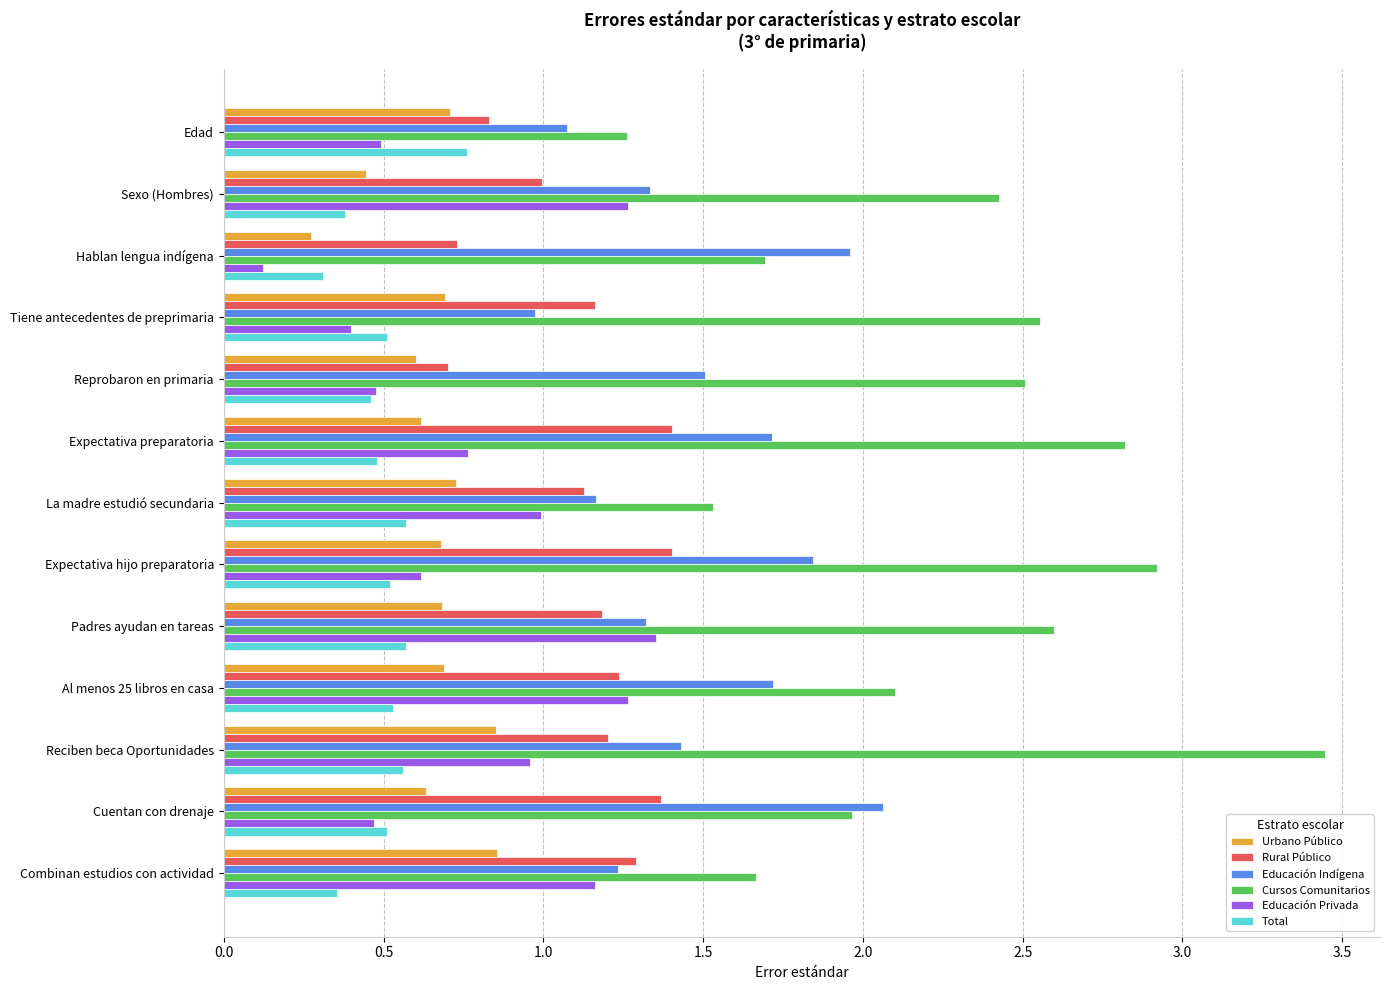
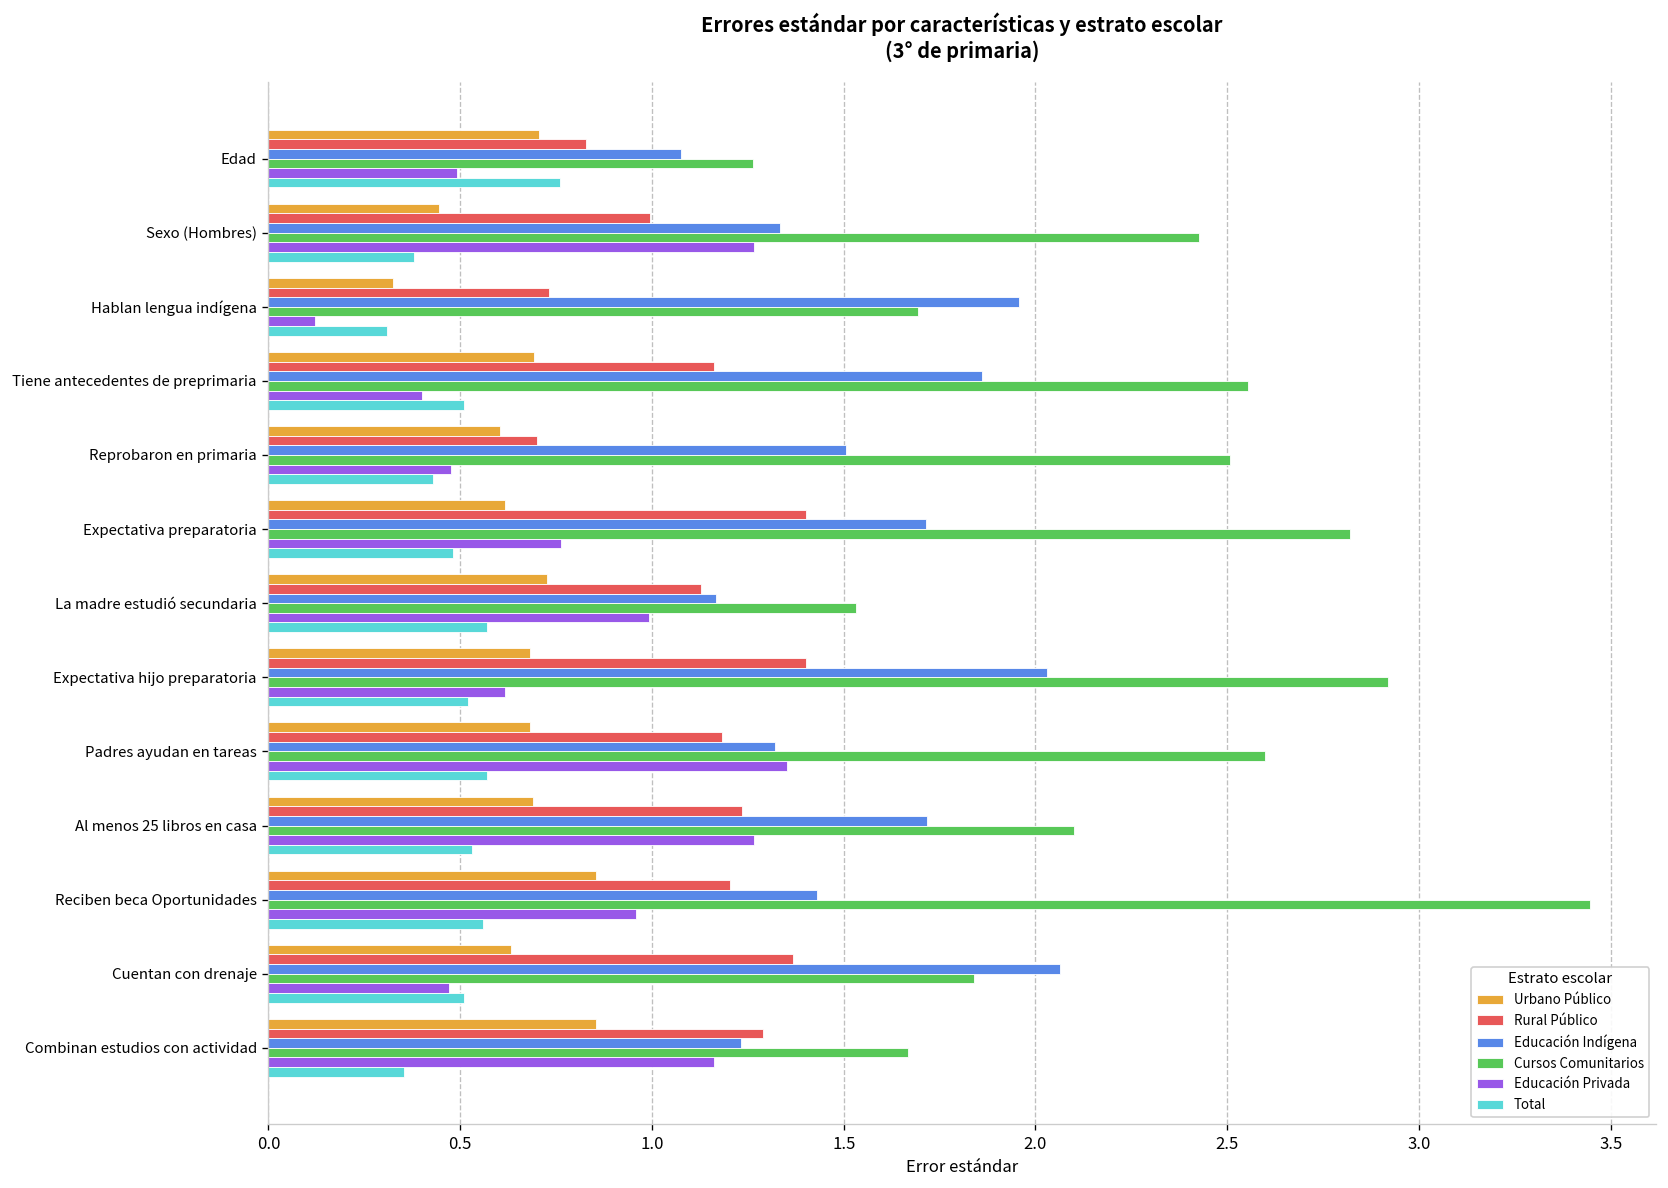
  {
    "Urbano Público": {
      "Edad": 0.71,
      "Sexo (Hombres)": 0.44,
-     "Hablan lengua indígena": 0.27,
+     "Hablan lengua indígena": 0.33,
      "Tiene antecedentes de preprimaria": 0.69,
      "Reprobaron en primaria": 0.60,
      "Expectativa preparatoria": 0.62,
      "La madre estudió secundaria": 0.73,
      "Expectativa hijo preparatoria": 0.68,
      "Padres ayudan en tareas": 0.68,
      "Al menos 25 libros en casa": 0.69,
      "Reciben beca Oportunidades": 0.85,
      "Cuentan con drenaje": 0.63,
      "Combinan estudios con actividad": 0.85
    },
    "Rural Público": {
      "Edad": 0.83,
      "Sexo (Hombres)": 1.00,
      "Hablan lengua indígena": 0.73,
      "Tiene antecedentes de preprimaria": 1.16,
      "Reprobaron en primaria": 0.70,
      "Expectativa preparatoria": 1.40,
      "La madre estudió secundaria": 1.13,
      "Expectativa hijo preparatoria": 1.40,
      "Padres ayudan en tareas": 1.18,
      "Al menos 25 libros en casa": 1.24,
      "Reciben beca Oportunidades": 1.20,
      "Cuentan con drenaje": 1.37,
      "Combinan estudios con actividad": 1.29
    },
    "Educación Indígena": {
      "Edad": 1.07,
      "Sexo (Hombres)": 1.33,
      "Hablan lengua indígena": 1.96,
-     "Tiene antecedentes de preprimaria": 0.97,
+     "Tiene antecedentes de preprimaria": 1.86,
      "Reprobaron en primaria": 1.51,
      "Expectativa preparatoria": 1.72,
      "La madre estudió secundaria": 1.17,
-     "Expectativa hijo preparatoria": 1.84,
+     "Expectativa hijo preparatoria": 2.03,
      "Padres ayudan en tareas": 1.32,
      "Al menos 25 libros en casa": 1.72,
      "Reciben beca Oportunidades": 1.43,
      "Cuentan con drenaje": 2.06,
      "Combinan estudios con actividad": 1.23
    },
    "Cursos Comunitarios": {
      "Edad": 1.26,
      "Sexo (Hombres)": 2.43,
      "Hablan lengua indígena": 1.69,
      "Tiene antecedentes de preprimaria": 2.55,
      "Reprobaron en primaria": 2.51,
      "Expectativa preparatoria": 2.82,
      "La madre estudió secundaria": 1.53,
      "Expectativa hijo preparatoria": 2.92,
      "Padres ayudan en tareas": 2.60,
      "Al menos 25 libros en casa": 2.10,
      "Reciben beca Oportunidades": 3.45,
-     "Cuentan con drenaje": 1.97,
+     "Cuentan con drenaje": 1.84,
      "Combinan estudios con actividad": 1.67
    },
    "Educación Privada": {
      "Edad": 0.49,
      "Sexo (Hombres)": 1.27,
      "Hablan lengua indígena": 0.12,
      "Tiene antecedentes de preprimaria": 0.40,
      "Reprobaron en primaria": 0.48,
      "Expectativa preparatoria": 0.76,
      "La madre estudió secundaria": 0.99,
      "Expectativa hijo preparatoria": 0.62,
      "Padres ayudan en tareas": 1.35,
      "Al menos 25 libros en casa": 1.27,
      "Reciben beca Oportunidades": 0.96,
      "Cuentan con drenaje": 0.47,
      "Combinan estudios con actividad": 1.16
    },
    "Total": {
      "Edad": 0.76,
      "Sexo (Hombres)": 0.38,
      "Hablan lengua indígena": 0.31,
      "Tiene antecedentes de preprimaria": 0.51,
-     "Reprobaron en primaria": 0.46,
+     "Reprobaron en primaria": 0.43,
      "Expectativa preparatoria": 0.48,
      "La madre estudió secundaria": 0.57,
      "Expectativa hijo preparatoria": 0.52,
      "Padres ayudan en tareas": 0.57,
      "Al menos 25 libros en casa": 0.53,
      "Reciben beca Oportunidades": 0.56,
      "Cuentan con drenaje": 0.51,
      "Combinan estudios con actividad": 0.35
    }
  }
